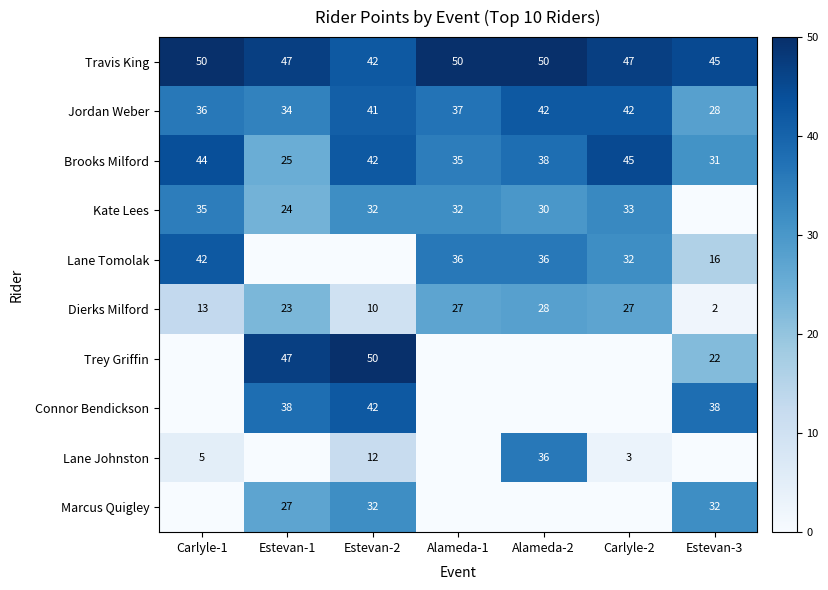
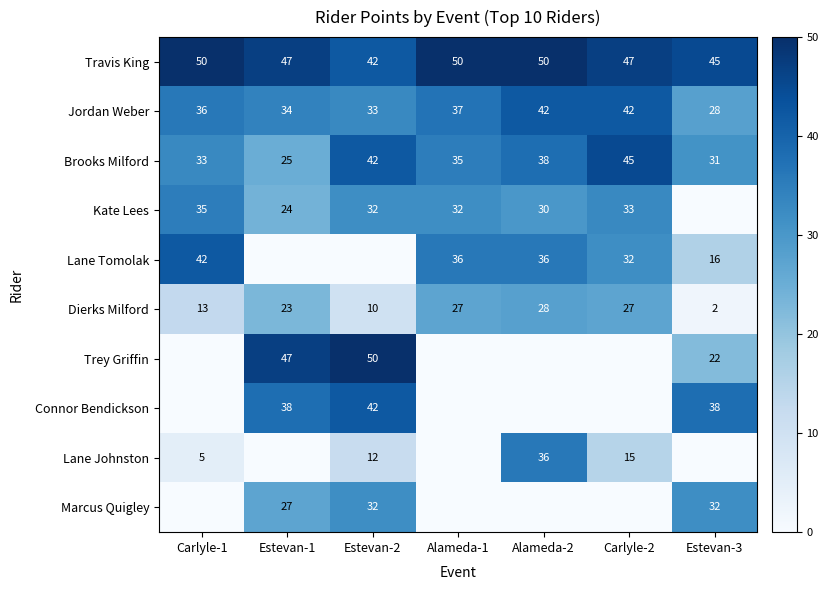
  {
    "Travis King": {
      "Carlyle-1": 50,
      "Estevan-1": 47,
      "Estevan-2": 42,
      "Alameda-1": 50,
      "Alameda-2": 50,
      "Carlyle-2": 47,
      "Estevan-3": 45
    },
    "Jordan Weber": {
      "Carlyle-1": 36,
      "Estevan-1": 34,
-     "Estevan-2": 41,
+     "Estevan-2": 33,
      "Alameda-1": 37,
      "Alameda-2": 42,
      "Carlyle-2": 42,
      "Estevan-3": 28
    },
    "Brooks Milford": {
-     "Carlyle-1": 44,
+     "Carlyle-1": 33,
      "Estevan-1": 25,
      "Estevan-2": 42,
      "Alameda-1": 35,
      "Alameda-2": 38,
      "Carlyle-2": 45,
      "Estevan-3": 31
    },
    "Kate Lees": {
      "Carlyle-1": 35,
      "Estevan-1": 24,
      "Estevan-2": 32,
      "Alameda-1": 32,
      "Alameda-2": 30,
      "Carlyle-2": 33
    },
    "Lane Tomolak": {
      "Carlyle-1": 42,
      "Alameda-1": 36,
      "Alameda-2": 36,
      "Carlyle-2": 32,
      "Estevan-3": 16
    },
    "Dierks Milford": {
      "Carlyle-1": 13,
      "Estevan-1": 23,
      "Estevan-2": 10,
      "Alameda-1": 27,
      "Alameda-2": 28,
      "Carlyle-2": 27,
      "Estevan-3": 2
    },
    "Trey Griffin": {
      "Estevan-1": 47,
      "Estevan-2": 50,
      "Estevan-3": 22
    },
    "Connor Bendickson": {
      "Estevan-1": 38,
      "Estevan-2": 42,
      "Estevan-3": 38
    },
    "Lane Johnston": {
      "Carlyle-1": 5,
      "Estevan-2": 12,
      "Alameda-2": 36,
-     "Carlyle-2": 3
+     "Carlyle-2": 15
    },
    "Marcus Quigley": {
      "Estevan-1": 27,
      "Estevan-2": 32,
      "Estevan-3": 32
    }
  }
